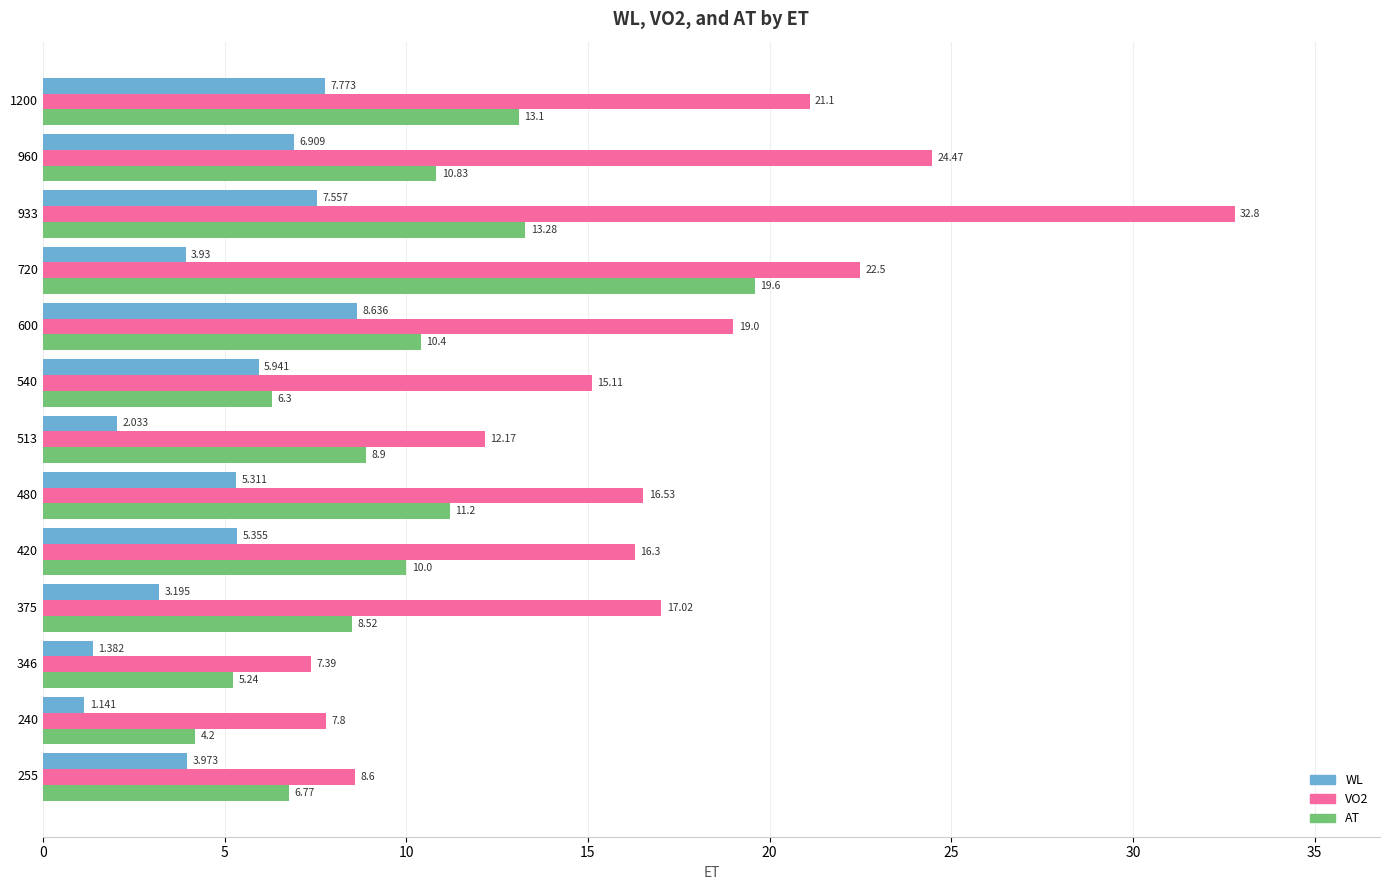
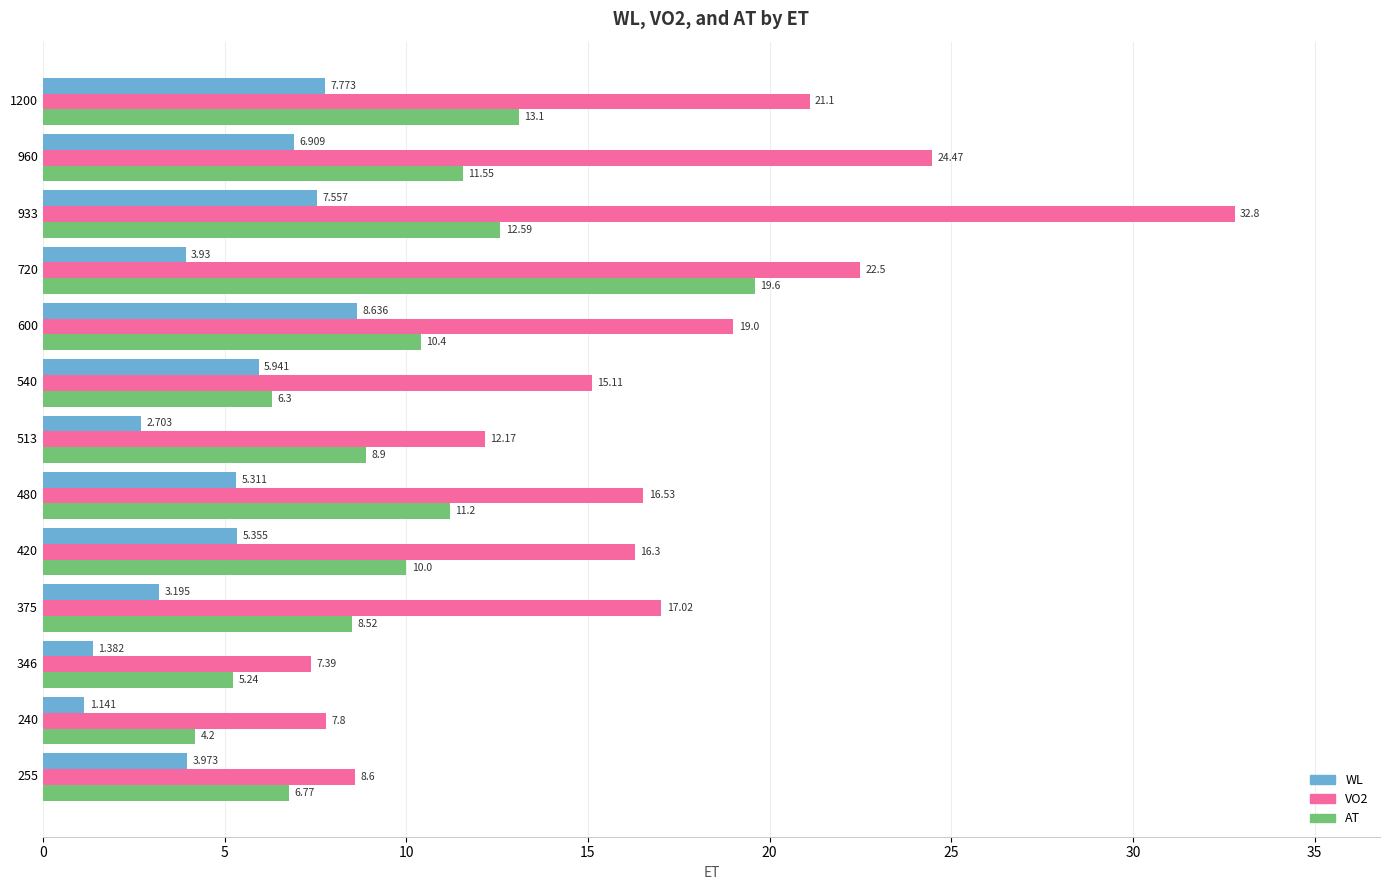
  {
    "WL": {
      "1200": 7.773,
      "960": 6.909,
      "933": 7.557,
      "720": 3.93,
      "600": 8.636,
      "540": 5.941,
-     "513": 2.033,
+     "513": 2.703,
      "480": 5.311,
      "420": 5.355,
      "375": 3.195,
      "346": 1.382,
      "240": 1.141,
      "255": 3.973
    },
    "VO2": {
      "1200": 21.1,
      "960": 24.47,
      "933": 32.8,
      "720": 22.5,
      "600": 19.0,
      "540": 15.11,
      "513": 12.17,
      "480": 16.53,
      "420": 16.3,
      "375": 17.02,
      "346": 7.39,
      "240": 7.8,
      "255": 8.6
    },
    "AT": {
      "1200": 13.1,
-     "960": 10.83,
-     "933": 13.28,
+     "960": 11.55,
+     "933": 12.59,
      "720": 19.6,
      "600": 10.4,
      "540": 6.3,
      "513": 8.9,
      "480": 11.2,
      "420": 10.0,
      "375": 8.52,
      "346": 5.24,
      "240": 4.2,
      "255": 6.77
    }
  }
